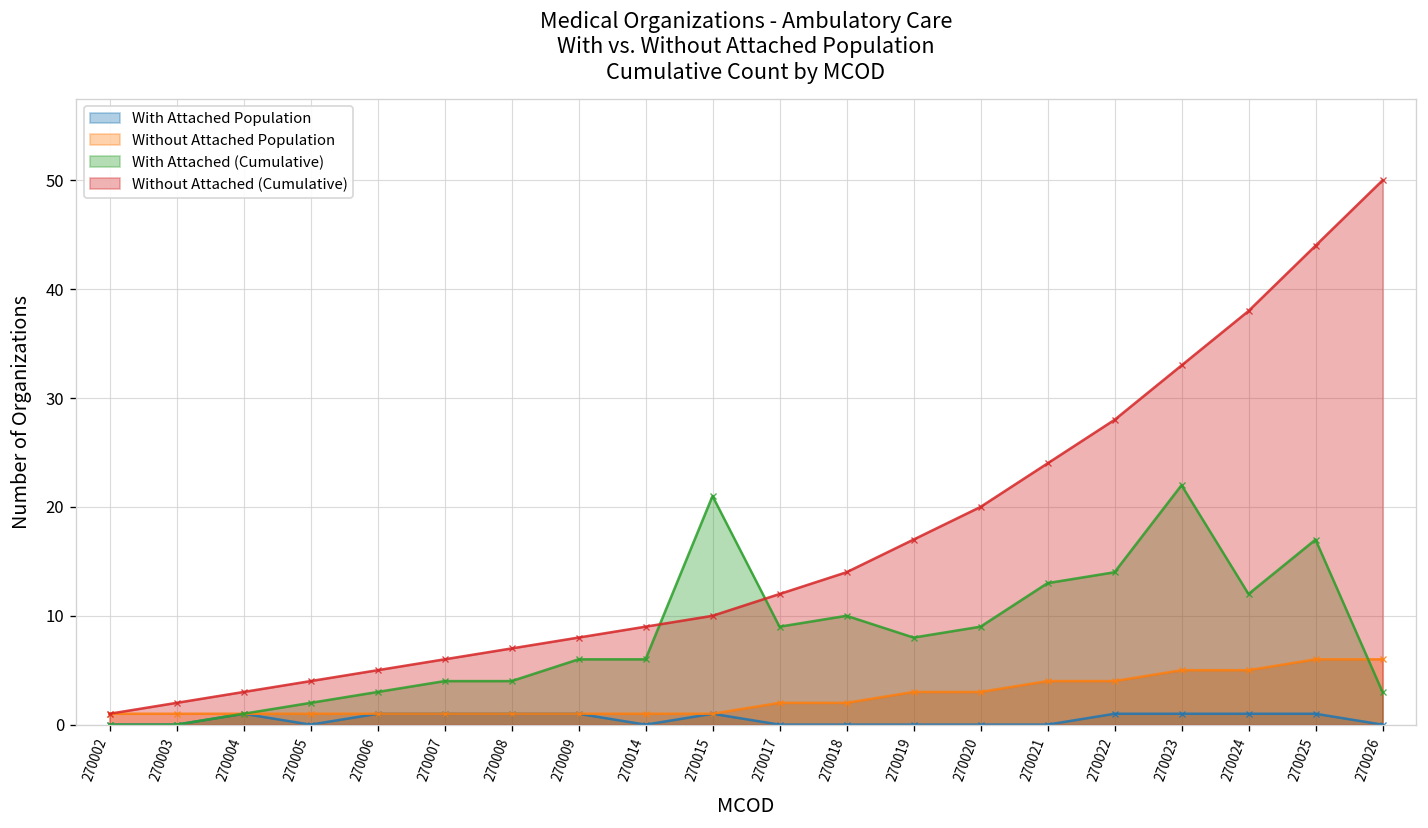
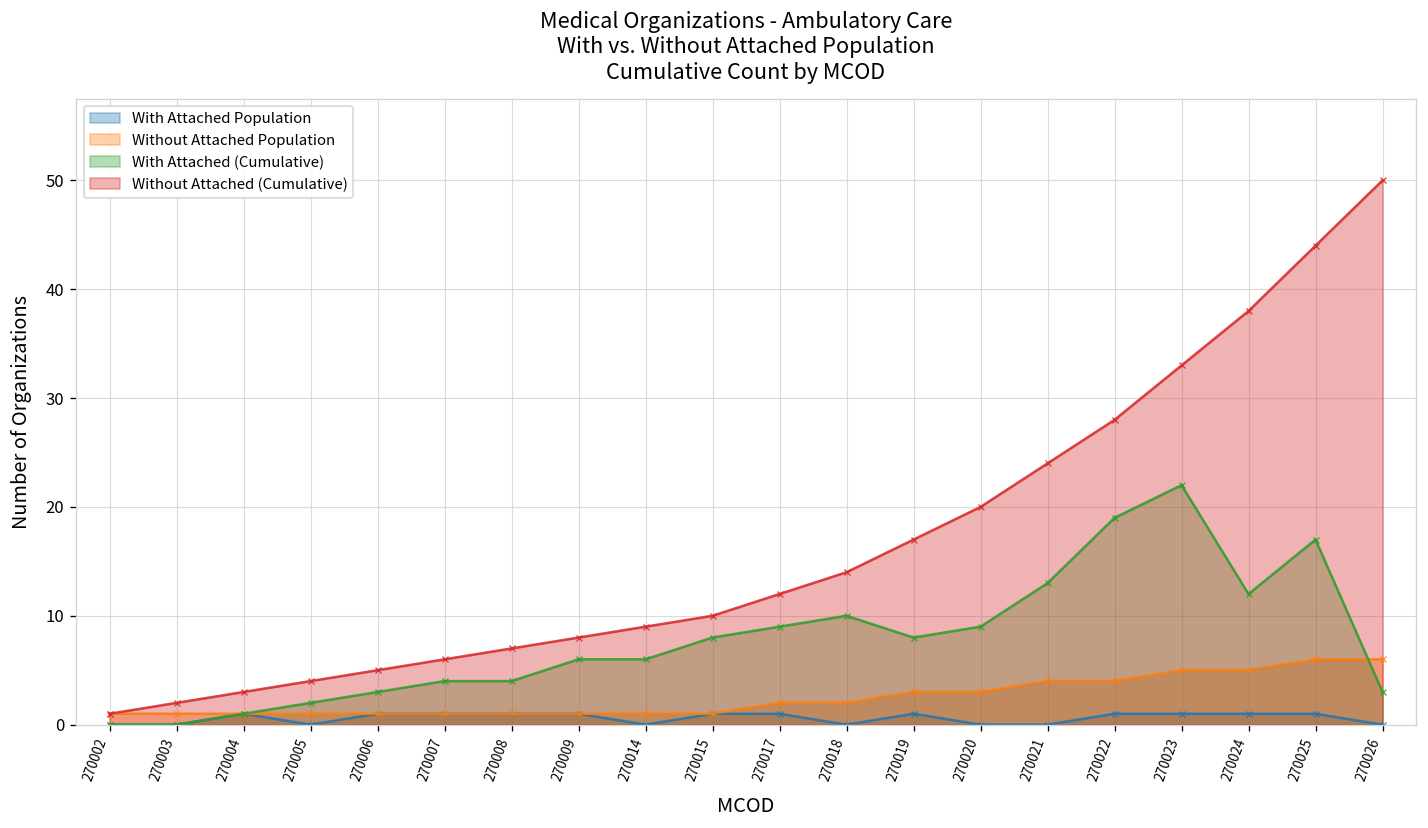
  {
    "With Attached Population": {
      "270005": 0,
      "270014": 0,
-     "270017": 0,
+     "270017": 1,
      "270018": 0,
-     "270019": 0,
+     "270019": 1,
      "270020": 0,
      "270021": 0,
      "270022": 1,
      "270023": 1,
      "270024": 1,
      "270025": 1,
      "270026": 0
    },
    "With Attached (Cumulative)": {
      "270005": 2,
      "270006": 3,
      "270007": 4,
      "270008": 4,
      "270009": 6,
      "270014": 6,
-     "270015": 21,
+     "270015": 8,
      "270017": 9,
      "270018": 10,
      "270019": 8,
      "270020": 9,
      "270021": 13,
-     "270022": 14,
+     "270022": 19,
      "270023": 22,
      "270024": 12,
      "270025": 17,
      "270026": 3
    }
  }
